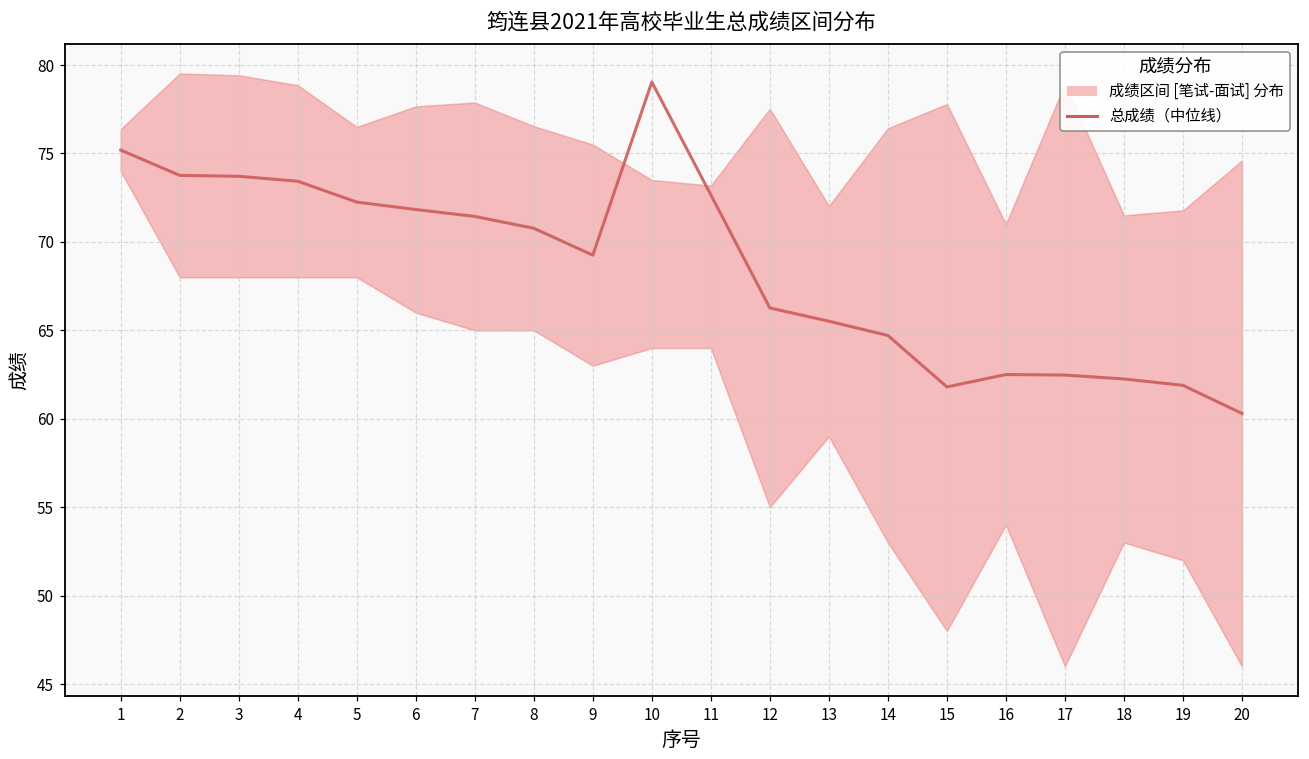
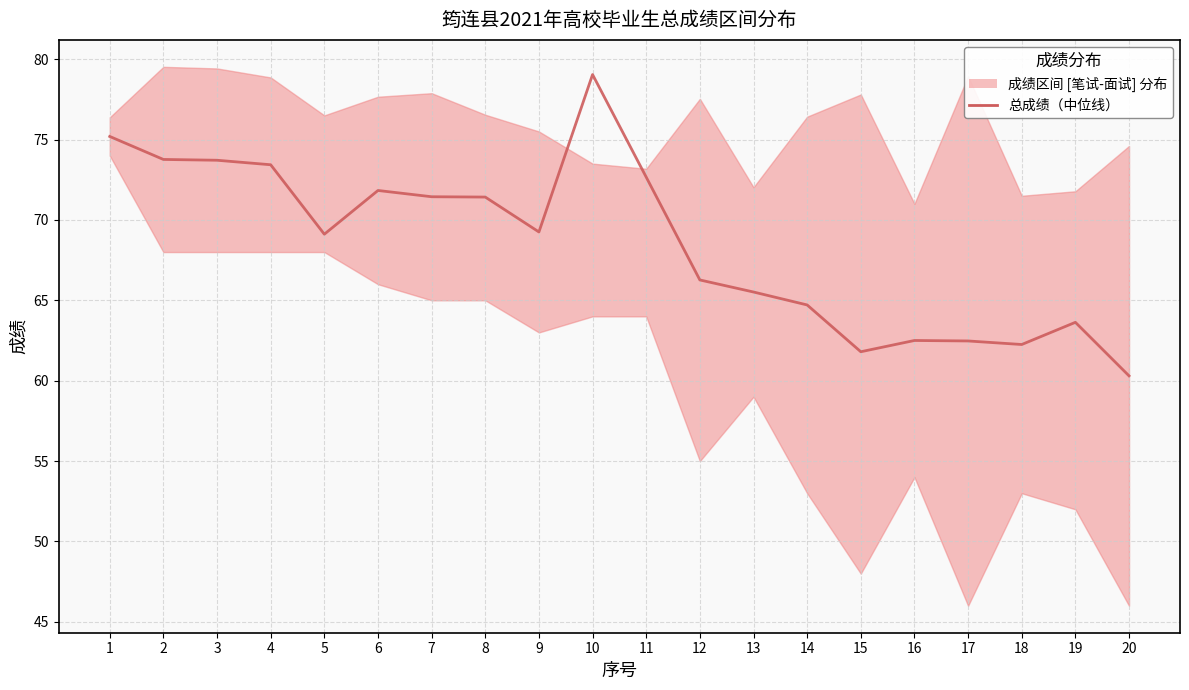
  {
    "总成绩（中位线）": {
      "1": 75.2,
      "2": 73.8,
      "3": 73.7,
      "4": 73.4,
-     "5": 72.3,
+     "5": 69.1,
      "6": 71.8,
      "7": 71.4,
-     "8": 70.8,
+     "8": 71.4,
      "9": 69.3,
      "10": 79.0,
      "11": 72.7,
      "12": 66.3,
      "13": 65.5,
      "14": 64.7,
      "15": 61.8,
      "16": 62.5,
      "17": 62.5,
      "18": 62.3,
-     "19": 61.9,
+     "19": 63.6,
      "20": 60.3
    }
  }
